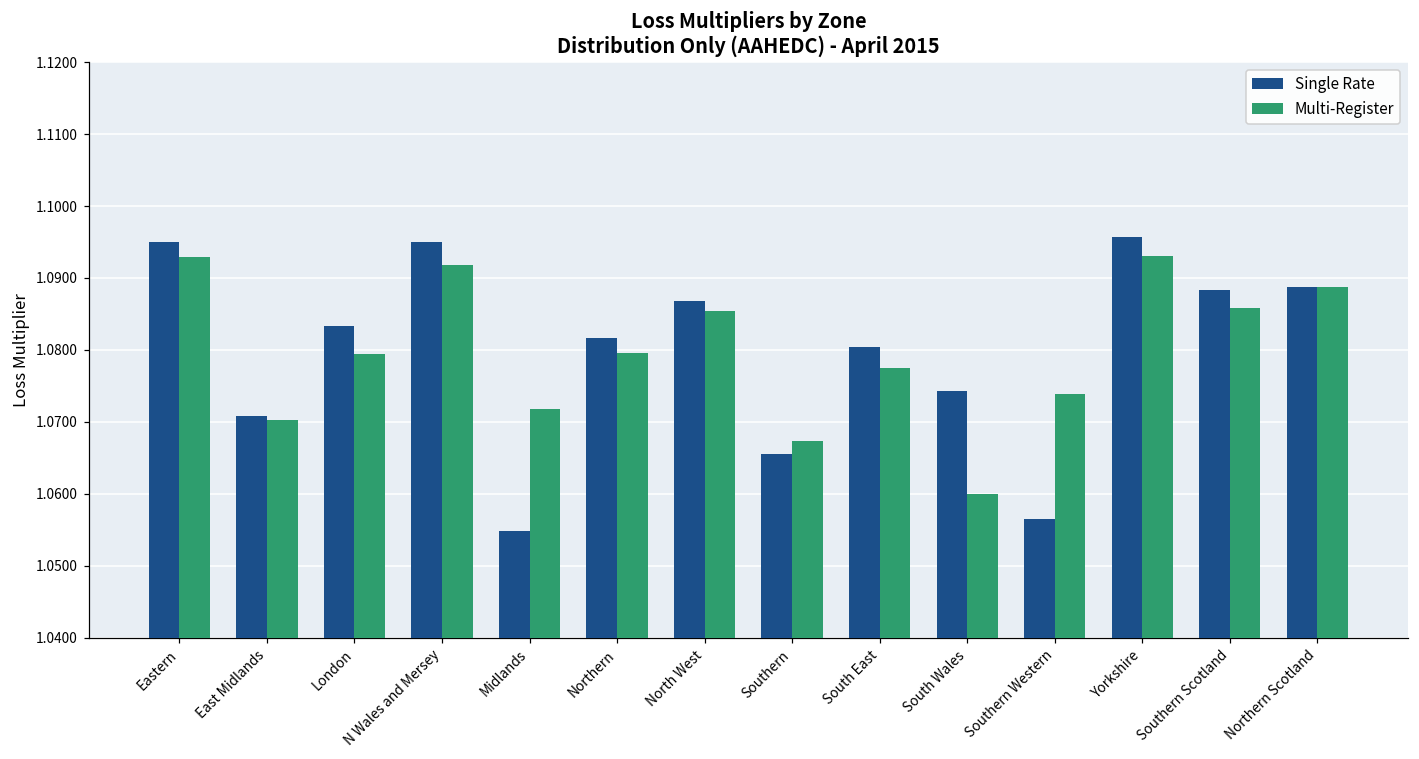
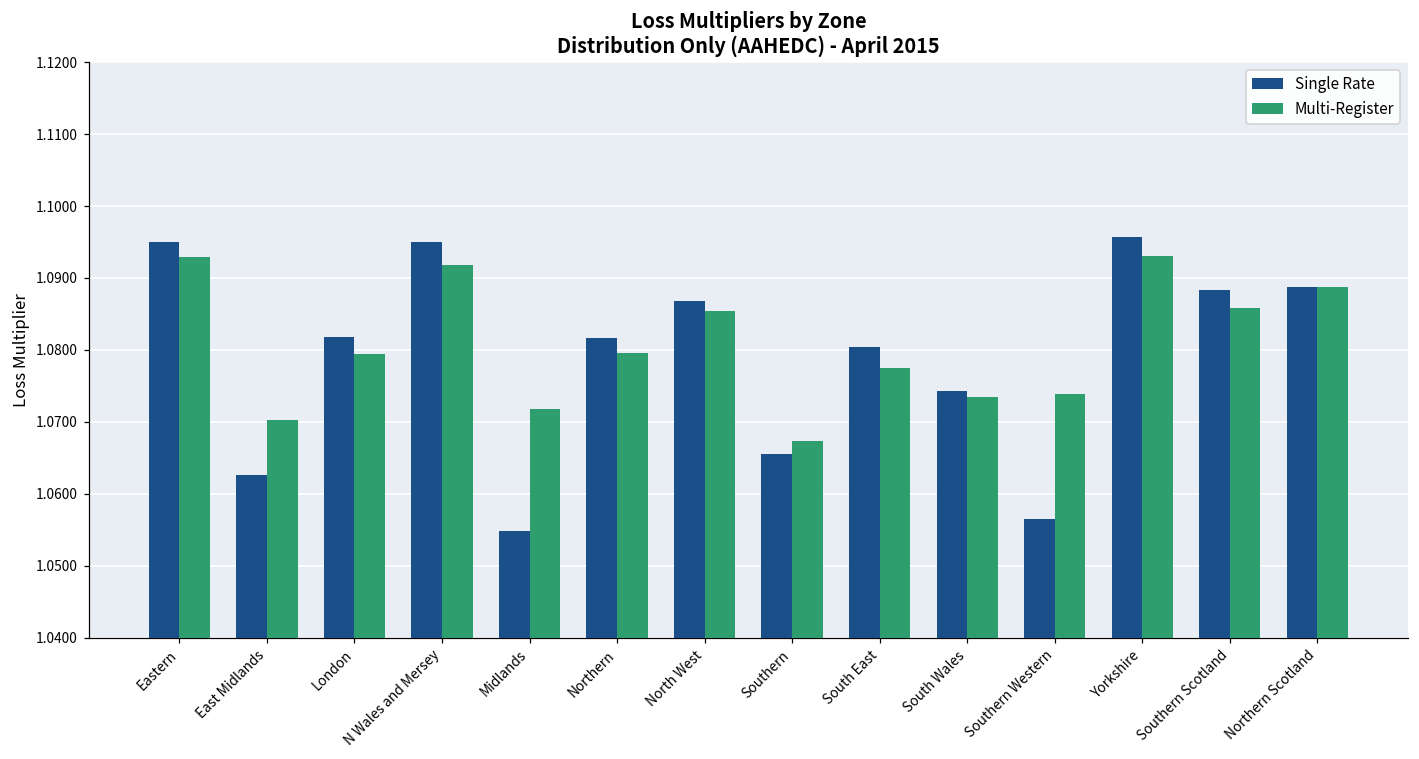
  {
    "Single Rate": {
      "Eastern": 1.095,
-     "East Midlands": 1.071,
-     "London": 1.083,
+     "East Midlands": 1.063,
+     "London": 1.082,
      "N Wales and Mersey": 1.095,
      "Midlands": 1.055,
      "Northern": 1.082,
      "North West": 1.087,
      "Southern": 1.066,
      "South East": 1.080,
      "South Wales": 1.074,
      "Southern Western": 1.057,
      "Yorkshire": 1.096,
      "Southern Scotland": 1.088,
      "Northern Scotland": 1.089
    },
    "Multi-Register": {
      "Eastern": 1.093,
      "East Midlands": 1.070,
      "London": 1.079,
      "N Wales and Mersey": 1.092,
      "Midlands": 1.072,
      "Northern": 1.080,
      "North West": 1.085,
      "Southern": 1.067,
      "South East": 1.077,
-     "South Wales": 1.060,
+     "South Wales": 1.073,
      "Southern Western": 1.074,
      "Yorkshire": 1.093,
      "Southern Scotland": 1.086,
      "Northern Scotland": 1.089
    }
  }
